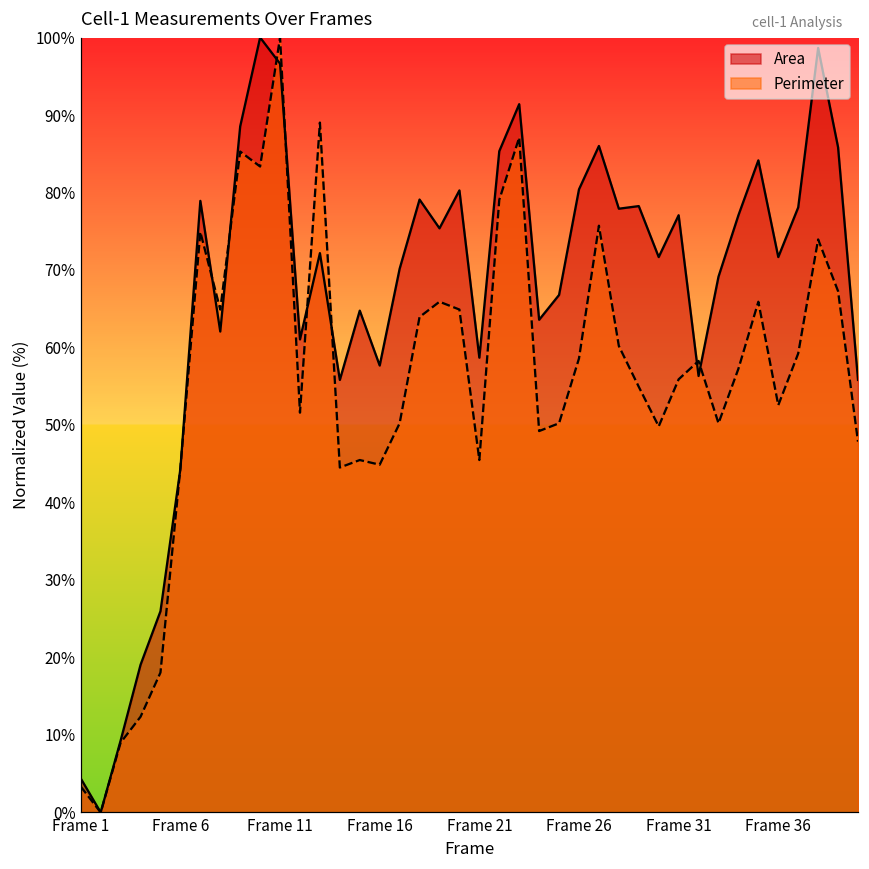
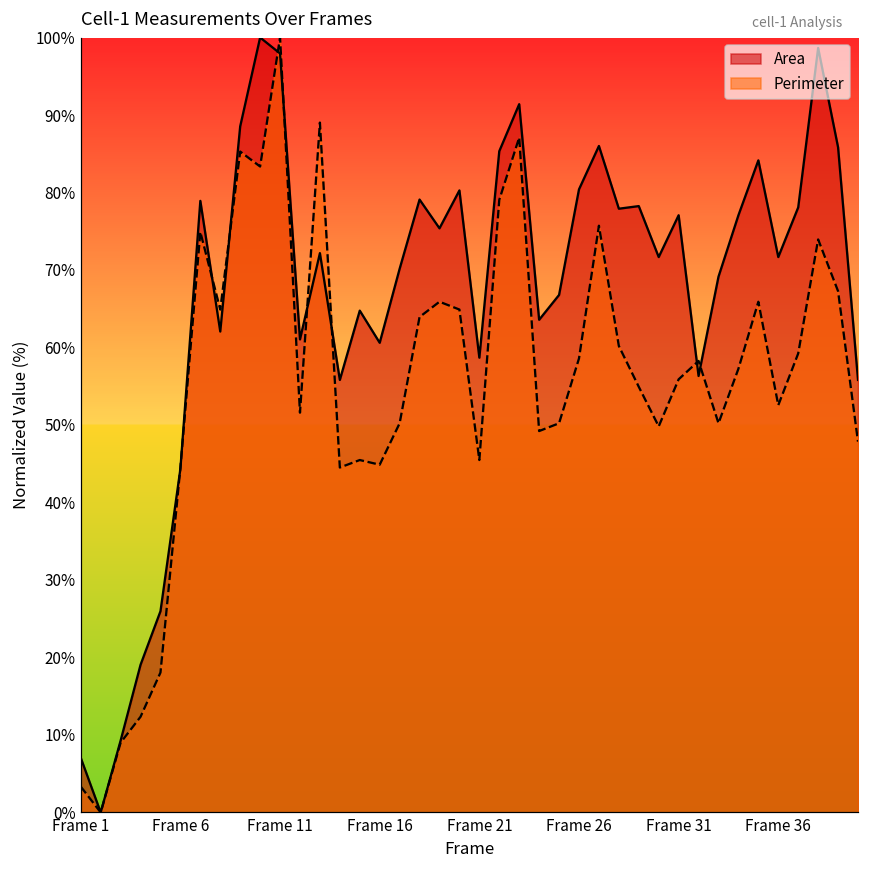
  {
    "Area": {
-     "Frame 1": "4%",
-     "Frame 11": "97%",
-     "Frame 16": "58%",
+     "Frame 1": "7%",
+     "Frame 11": "98%",
+     "Frame 16": "61%",
      "Frame 21": "59%",
      "Frame 26": "80%",
      "Frame 31": "77%",
      "Frame 36": "72%"
    },
    "Perimeter": {
      "Frame 1": "3%",
      "Frame 11": "100%",
      "Frame 16": "45%",
      "Frame 21": "45%",
      "Frame 26": "59%",
      "Frame 31": "56%",
      "Frame 36": "53%"
    }
  }
